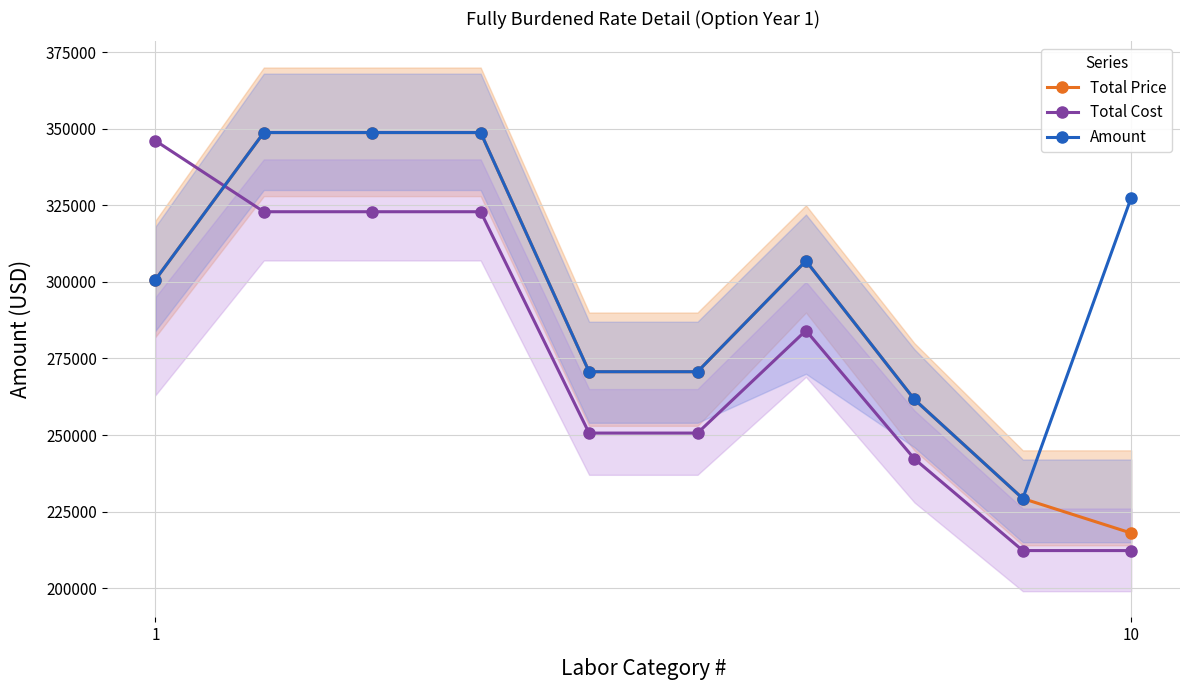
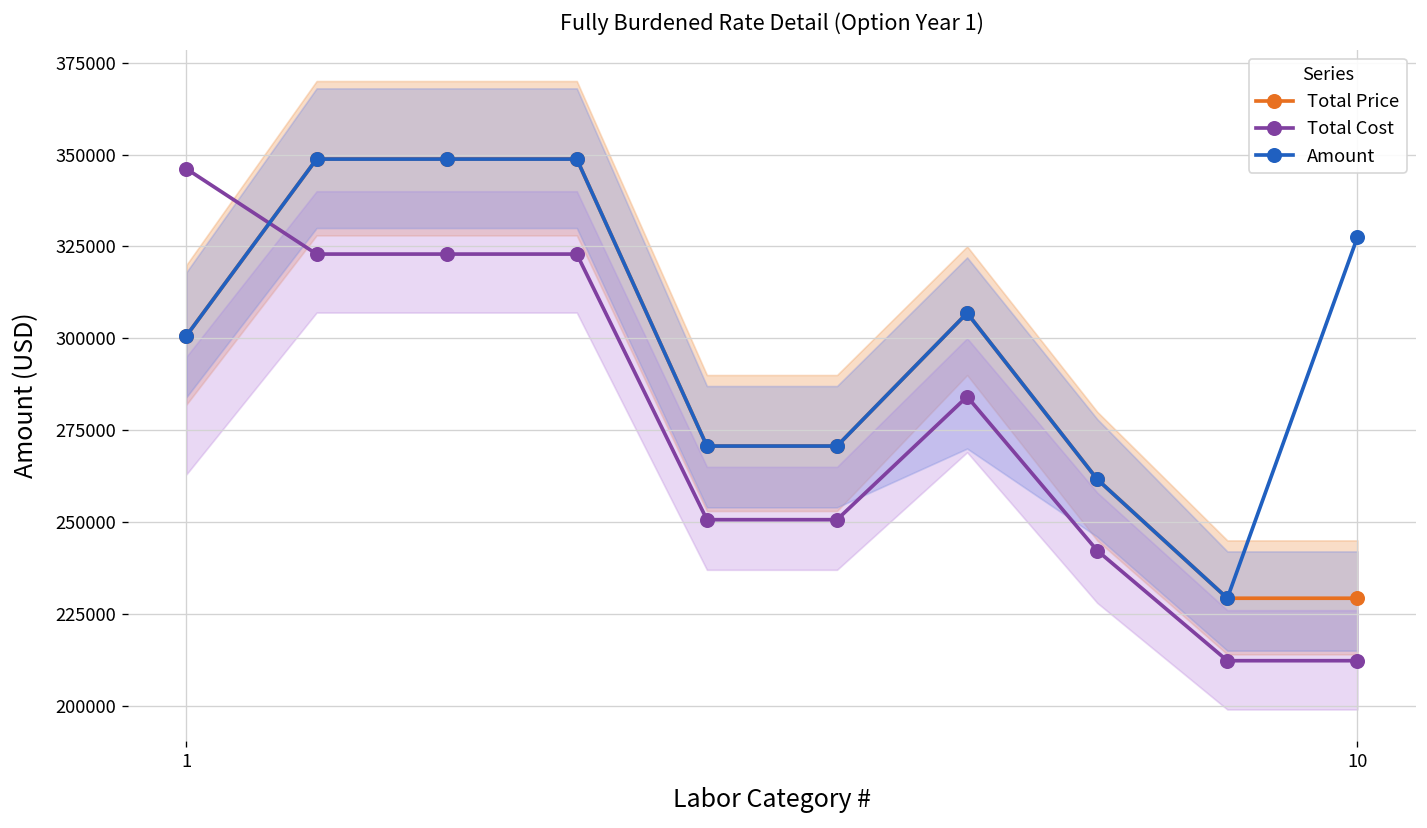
  {
    "Total Price": {
-     "10": 218000
+     "10": 229000
    },
    "Total Cost": {
      "1": 346000,
      "10": 212000
    },
    "Amount": {
      "10": 328000
    }
  }
